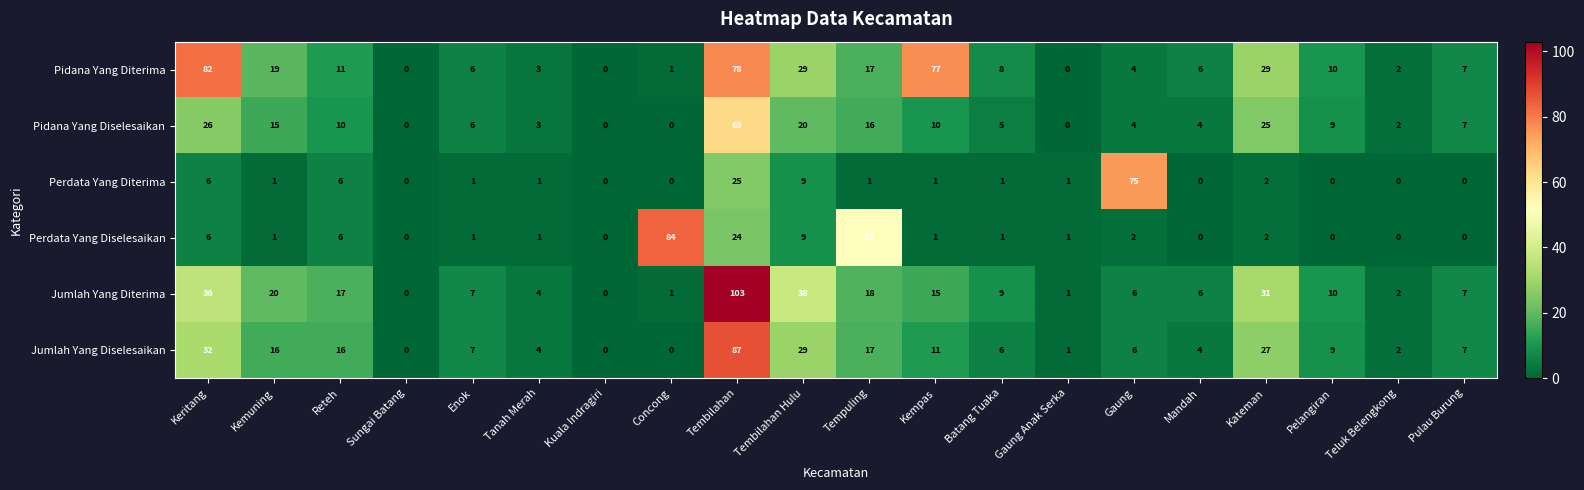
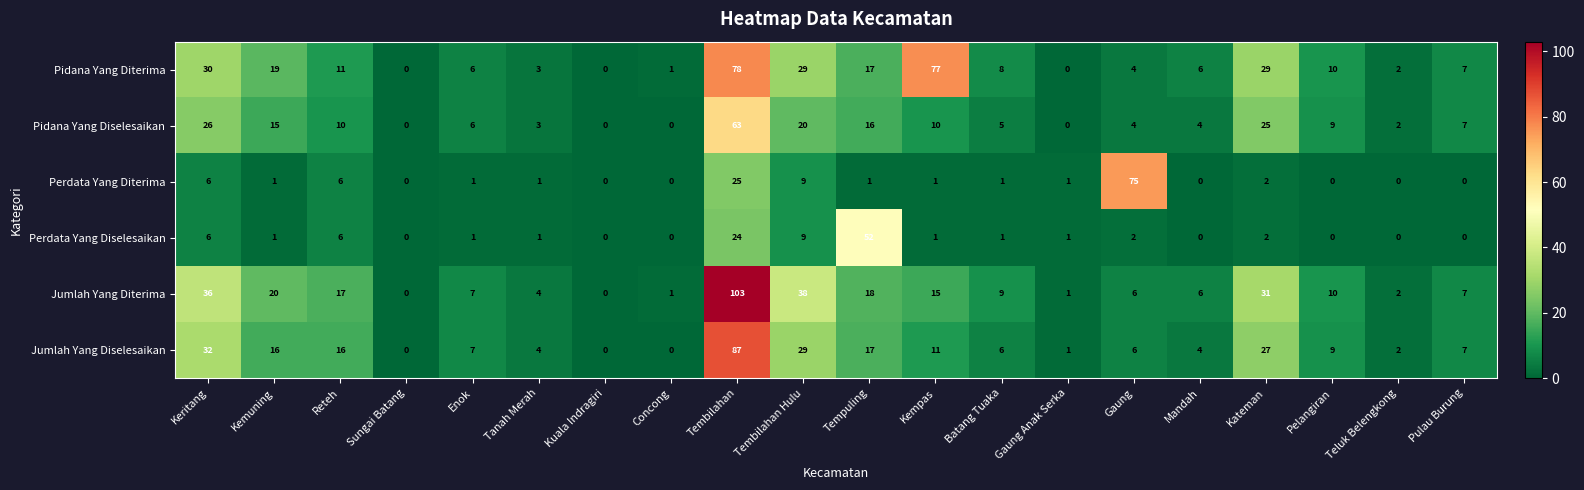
  {
    "Pidana Yang Diterima": {
-     "Keritang": 82,
+     "Keritang": 30,
      "Kemuning": 19,
      "Reteh": 11,
      "Sungai Batang": 0,
      "Enok": 6,
      "Tanah Merah": 3,
      "Kuala Indragiri": 0,
      "Concong": 1,
      "Tembilahan": 78,
      "Tembilahan Hulu": 29,
      "Tempuling": 17,
      "Kempas": 77,
      "Batang Tuaka": 8,
      "Gaung Anak Serka": 0,
      "Gaung": 4,
      "Mandah": 6,
      "Kateman": 29,
      "Pelangiran": 10,
      "Teluk Belengkong": 2,
      "Pulau Burung": 7
    },
    "Pidana Yang Diselesaikan": {
      "Keritang": 26,
      "Kemuning": 15,
      "Reteh": 10,
      "Sungai Batang": 0,
      "Enok": 6,
      "Tanah Merah": 3,
      "Kuala Indragiri": 0,
      "Concong": 0,
      "Tembilahan": 63,
      "Tembilahan Hulu": 20,
      "Tempuling": 16,
      "Kempas": 10,
      "Batang Tuaka": 5,
      "Gaung Anak Serka": 0,
      "Gaung": 4,
      "Mandah": 4,
      "Kateman": 25,
      "Pelangiran": 9,
      "Teluk Belengkong": 2,
      "Pulau Burung": 7
    },
    "Perdata Yang Diterima": {
      "Keritang": 6,
      "Kemuning": 1,
      "Reteh": 6,
      "Sungai Batang": 0,
      "Enok": 1,
      "Tanah Merah": 1,
      "Kuala Indragiri": 0,
      "Concong": 0,
      "Tembilahan": 25,
      "Tembilahan Hulu": 9,
      "Tempuling": 1,
      "Kempas": 1,
      "Batang Tuaka": 1,
      "Gaung Anak Serka": 1,
      "Gaung": 75,
      "Mandah": 0,
      "Kateman": 2,
      "Pelangiran": 0,
      "Teluk Belengkong": 0,
      "Pulau Burung": 0
    },
    "Perdata Yang Diselesaikan": {
      "Keritang": 6,
      "Kemuning": 1,
      "Reteh": 6,
      "Sungai Batang": 0,
      "Enok": 1,
      "Tanah Merah": 1,
      "Kuala Indragiri": 0,
-     "Concong": 84,
+     "Concong": 0,
      "Tembilahan": 24,
      "Tembilahan Hulu": 9,
      "Tempuling": 52,
      "Kempas": 1,
      "Batang Tuaka": 1,
      "Gaung Anak Serka": 1,
      "Gaung": 2,
      "Mandah": 0,
      "Kateman": 2,
      "Pelangiran": 0,
      "Teluk Belengkong": 0,
      "Pulau Burung": 0
    },
    "Jumlah Yang Diterima": {
      "Keritang": 36,
      "Kemuning": 20,
      "Reteh": 17,
      "Sungai Batang": 0,
      "Enok": 7,
      "Tanah Merah": 4,
      "Kuala Indragiri": 0,
      "Concong": 1,
      "Tembilahan": 103,
      "Tembilahan Hulu": 38,
      "Tempuling": 18,
      "Kempas": 15,
      "Batang Tuaka": 9,
      "Gaung Anak Serka": 1,
      "Gaung": 6,
      "Mandah": 6,
      "Kateman": 31,
      "Pelangiran": 10,
      "Teluk Belengkong": 2,
      "Pulau Burung": 7
    },
    "Jumlah Yang Diselesaikan": {
      "Keritang": 32,
      "Kemuning": 16,
      "Reteh": 16,
      "Sungai Batang": 0,
      "Enok": 7,
      "Tanah Merah": 4,
      "Kuala Indragiri": 0,
      "Concong": 0,
      "Tembilahan": 87,
      "Tembilahan Hulu": 29,
      "Tempuling": 17,
      "Kempas": 11,
      "Batang Tuaka": 6,
      "Gaung Anak Serka": 1,
      "Gaung": 6,
      "Mandah": 4,
      "Kateman": 27,
      "Pelangiran": 9,
      "Teluk Belengkong": 2,
      "Pulau Burung": 7
    }
  }
